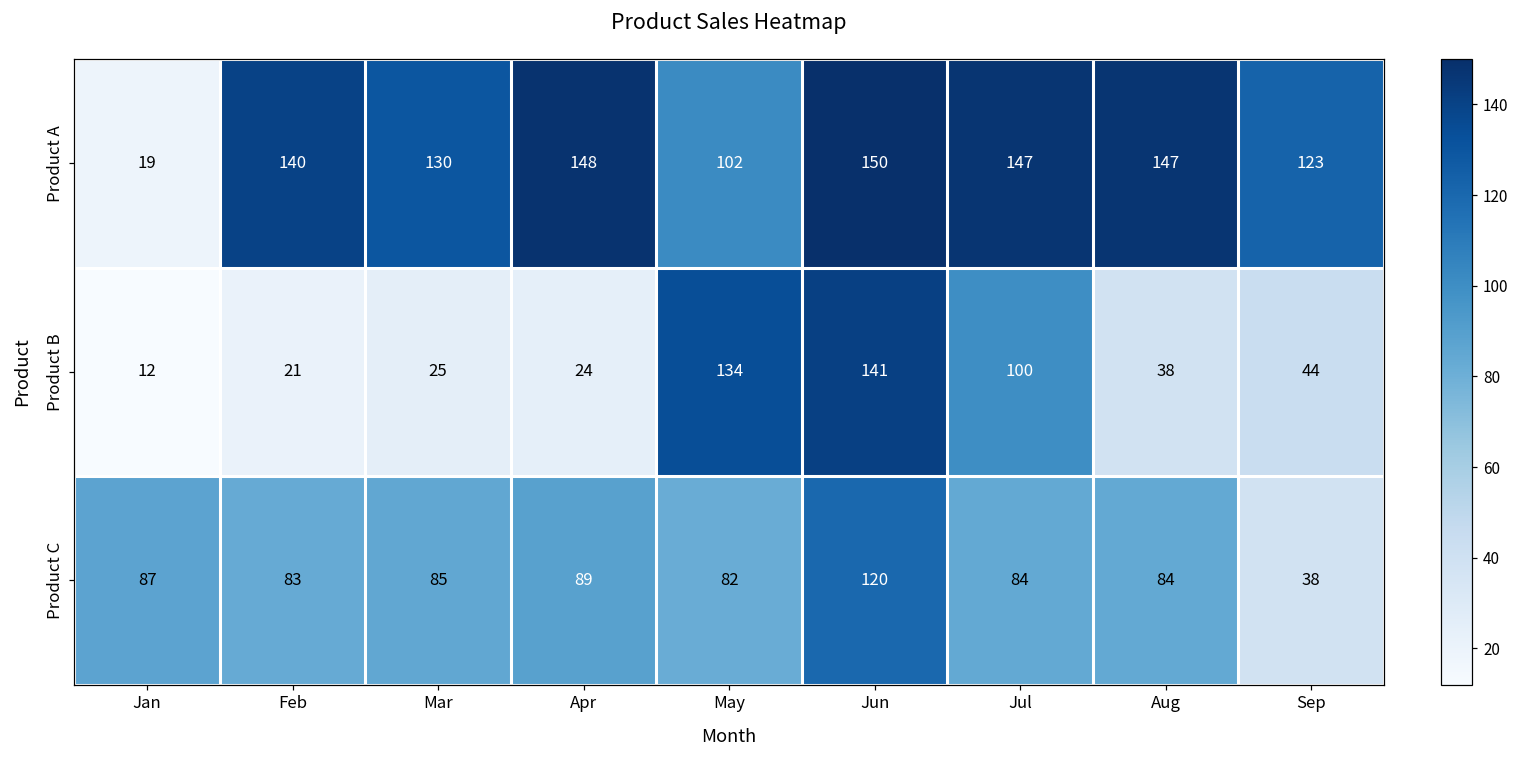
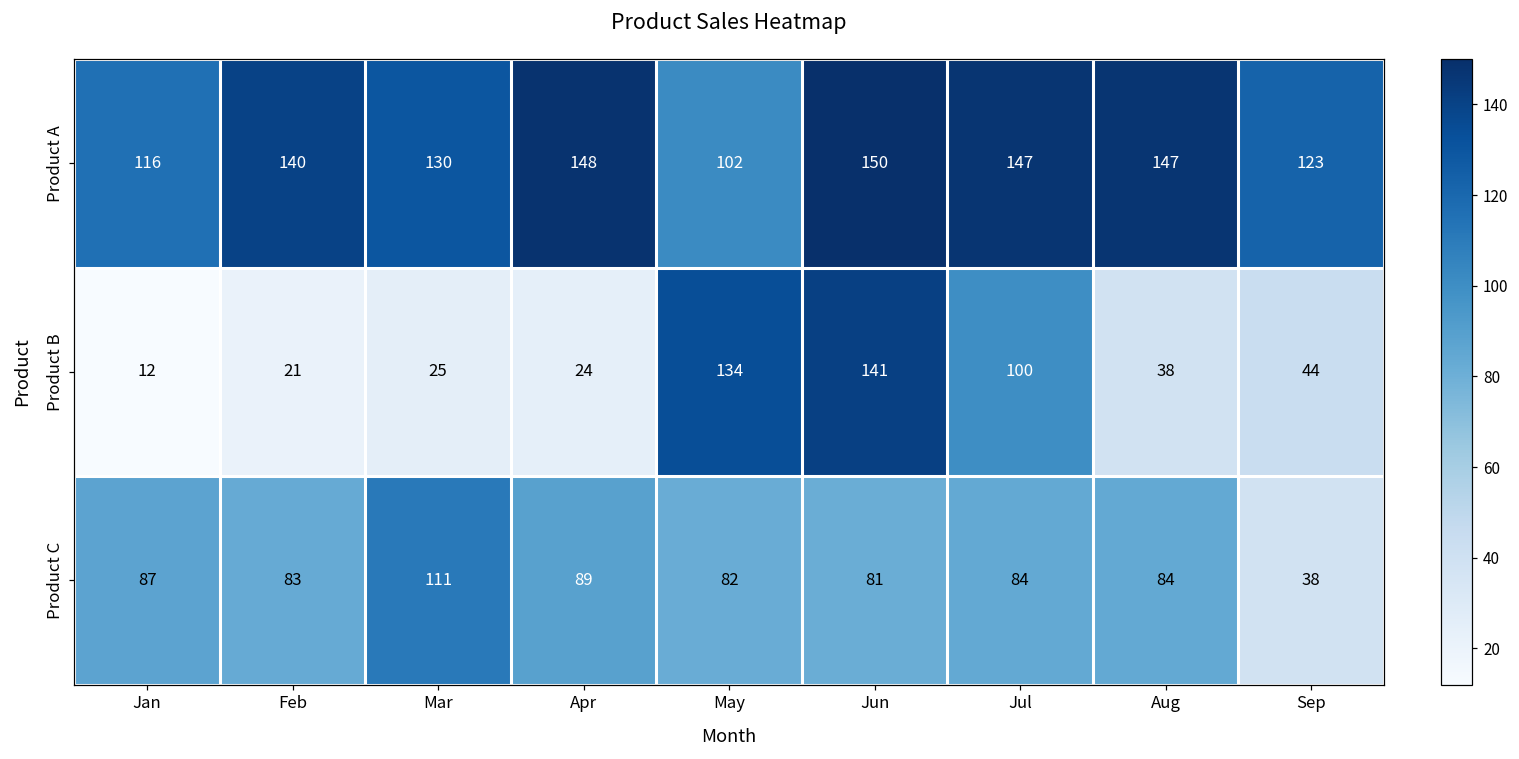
  {
    "Product A": {
-     "Jan": 19,
+     "Jan": 116,
      "Feb": 140,
      "Mar": 130,
      "Apr": 148,
      "May": 102,
      "Jun": 150,
      "Jul": 147,
      "Aug": 147,
      "Sep": 123
    },
    "Product B": {
      "Jan": 12,
      "Feb": 21,
      "Mar": 25,
      "Apr": 24,
      "May": 134,
      "Jun": 141,
      "Jul": 100,
      "Aug": 38,
      "Sep": 44
    },
    "Product C": {
      "Jan": 87,
      "Feb": 83,
-     "Mar": 85,
+     "Mar": 111,
      "Apr": 89,
      "May": 82,
-     "Jun": 120,
+     "Jun": 81,
      "Jul": 84,
      "Aug": 84,
      "Sep": 38
    }
  }
